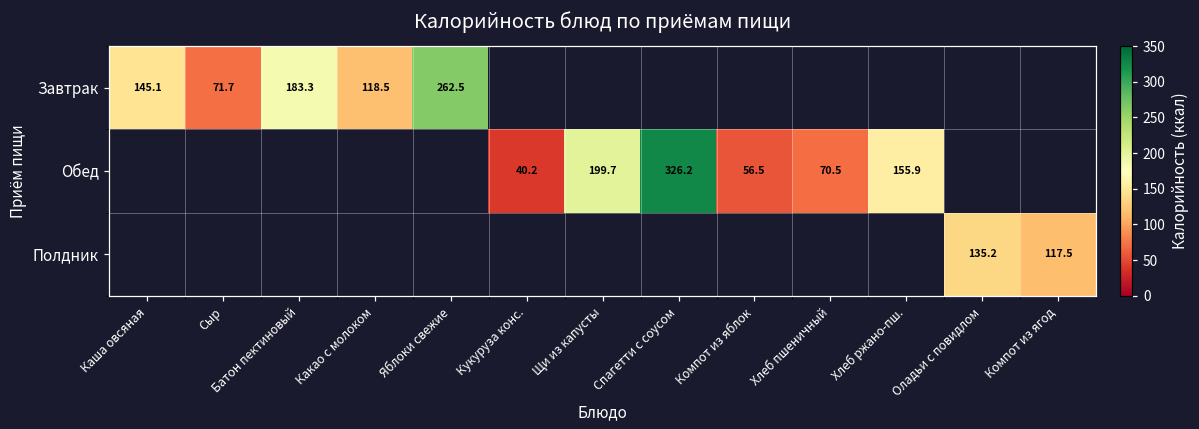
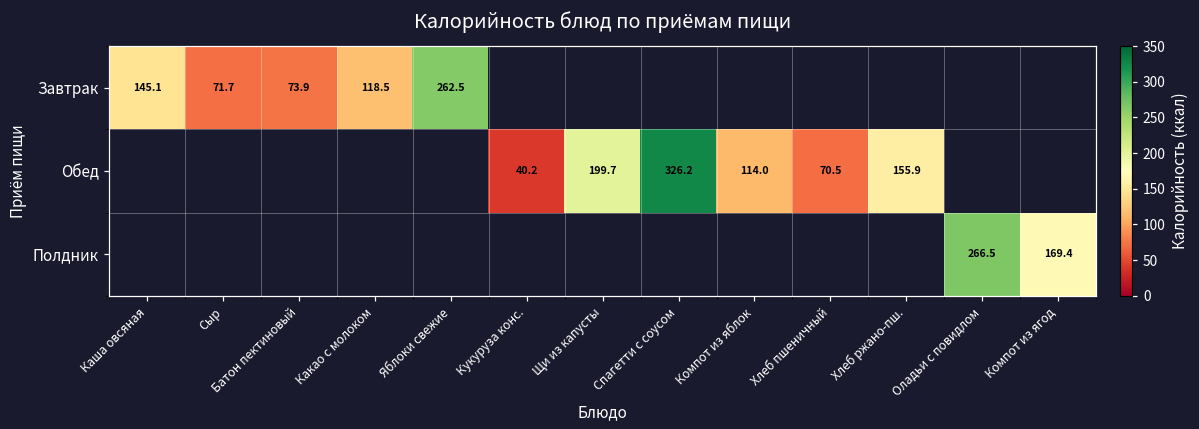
  {
    "Завтрак": {
      "Каша овсяная": 145.1,
      "Сыр": 71.7,
-     "Батон пектиновый": 183.3,
+     "Батон пектиновый": 73.9,
      "Какао с молоком": 118.5,
      "Яблоки свежие": 262.5
    },
    "Обед": {
      "Кукуруза конс.": 40.2,
      "Щи из капусты": 199.7,
      "Спагетти с соусом": 326.2,
-     "Компот из яблок": 56.5,
+     "Компот из яблок": 114.0,
      "Хлеб пшеничный": 70.5,
      "Хлеб ржано-пш.": 155.9
    },
    "Полдник": {
-     "Оладьи с повидлом": 135.2,
-     "Компот из ягод": 117.5
+     "Оладьи с повидлом": 266.5,
+     "Компот из ягод": 169.4
    }
  }
